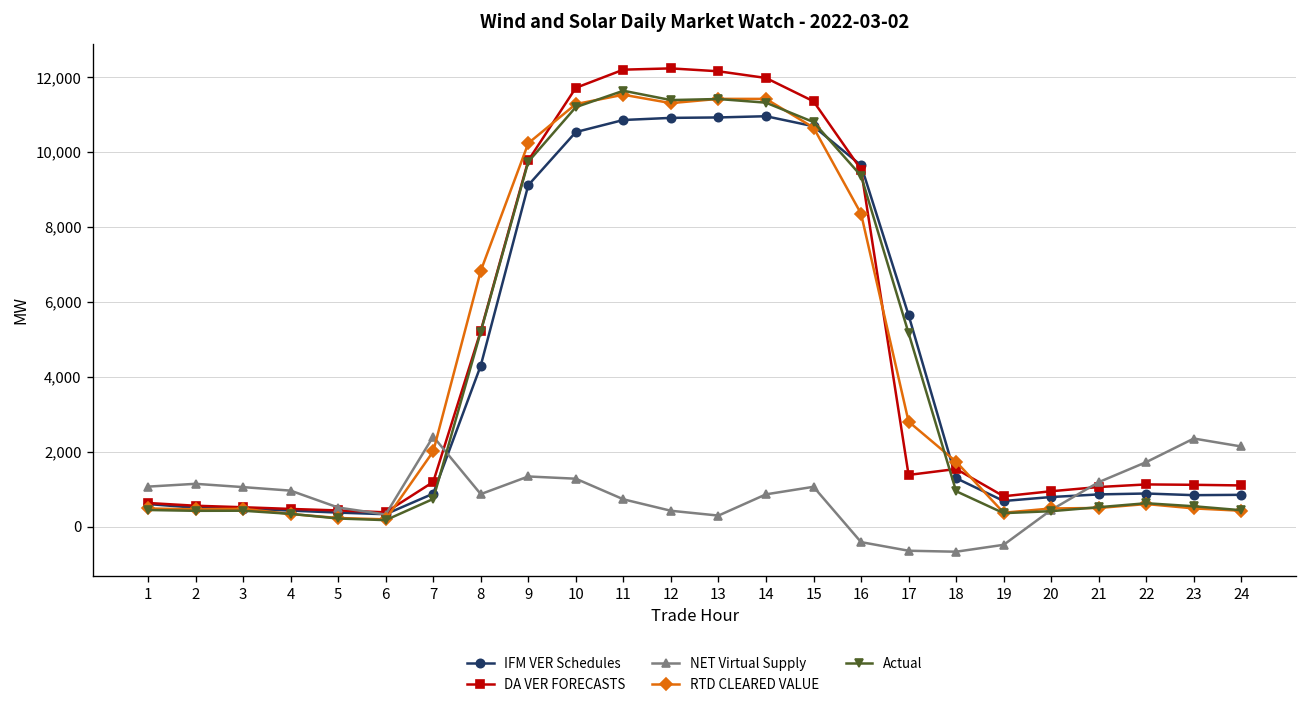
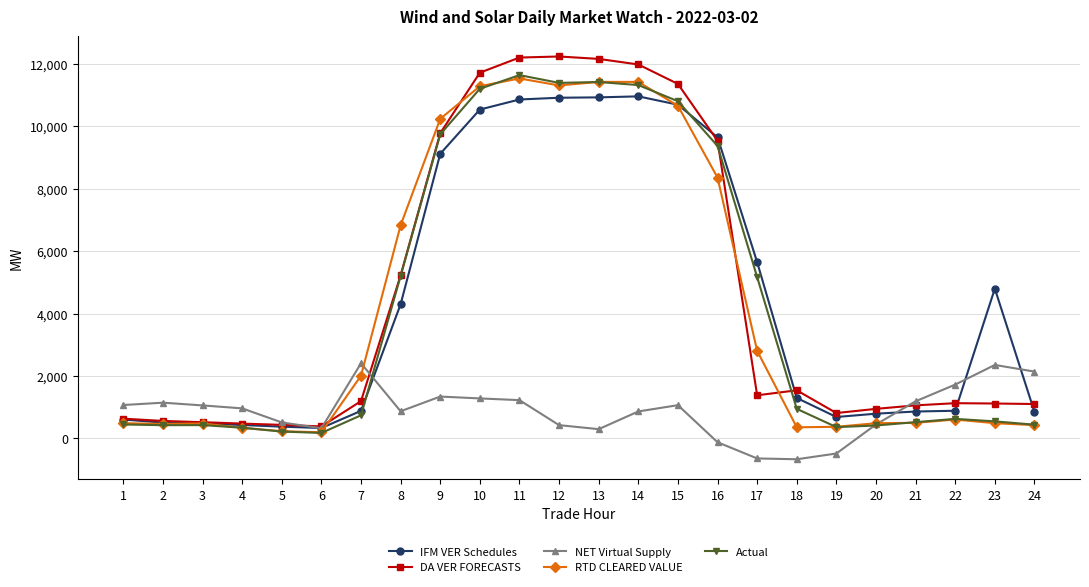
  {
    "IFM VER Schedules": {
      "7": "900",
      "8": "4,300",
      "9": "9,100",
      "10": "10,500",
      "11": "10,900",
      "12": "10,900",
      "13": "10,900",
      "14": "11,000",
      "16": "9,600",
      "17": "5,600",
      "18": "1,300",
      "19": "700",
      "20": "800",
      "21": "900",
      "22": "900",
-     "23": "800",
+     "23": "4,800",
      "24": "900"
    },
    "DA VER FORECASTS": {
      "7": "1,200",
      "10": "11,700",
      "11": "12,200",
      "12": "12,200",
      "13": "12,200",
      "14": "12,000",
      "15": "11,400",
      "16": "9,500",
      "17": "1,400",
      "18": "1,500",
      "19": "800",
      "20": "900",
      "21": "1,100",
      "22": "1,100",
      "23": "1,100",
      "24": "1,100"
    },
    "NET Virtual Supply": {
      "1": "1,100",
      "2": "1,100",
      "3": "1,100",
      "4": "1,000",
      "7": "2,400",
      "8": "900",
      "9": "1,300",
      "10": "1,300",
-     "11": "700",
+     "11": "1,200",
      "12": "400",
      "13": "300",
      "14": "900",
      "15": "1,100",
-     "16": "-400",
+     "16": "-100",
      "17": "-600",
      "18": "-700",
      "19": "-500",
      "21": "1,200",
      "22": "1,700",
      "23": "2,400",
      "24": "2,100"
    },
    "RTD CLEARED VALUE": {
      "7": "2,000",
      "8": "6,800",
      "9": "10,200",
      "11": "11,500",
      "12": "11,300",
      "14": "11,400",
      "16": "8,400",
      "17": "2,800",
-     "18": "1,700"
+     "18": "400"
    },
    "Actual": {
      "7": "700",
      "11": "11,600",
      "12": "11,400",
      "14": "11,300",
      "15": "10,800",
      "16": "9,400",
      "17": "5,200",
      "18": "900"
    }
  }
